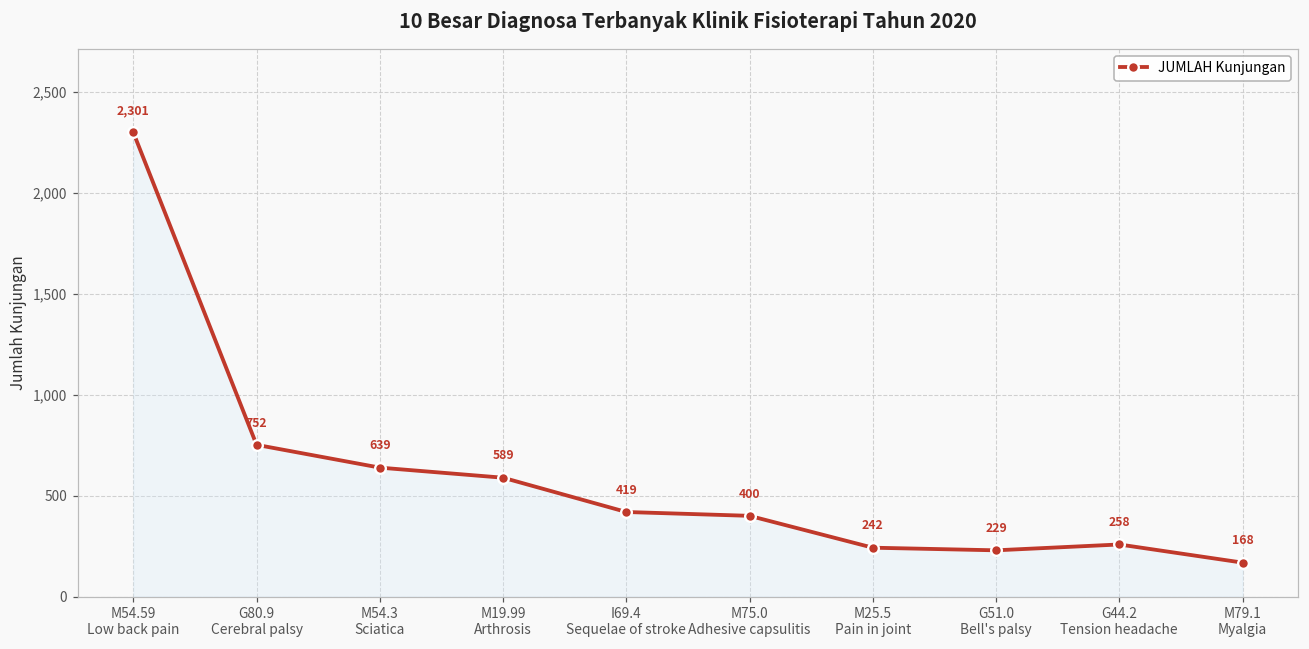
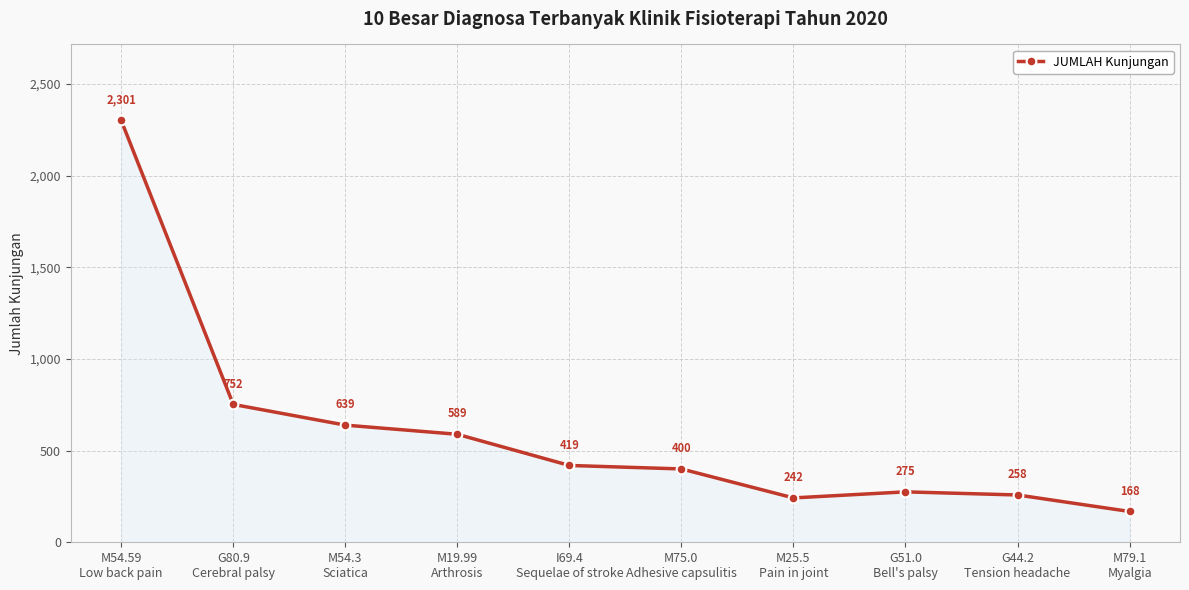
  {
    "M54.59 Low back pain": "2,301",
    "G80.9 Cerebral palsy": "752",
    "M54.3 Sciatica": "639",
    "M19.99 Arthrosis": "589",
    "I69.4 Sequelae of stroke": "419",
    "M75.0 Adhesive capsulitis": "400",
    "M25.5 Pain in joint": "242",
-   "G51.0 Bell's palsy": "229",
+   "G51.0 Bell's palsy": "275",
    "G44.2 Tension headache": "258",
    "M79.1 Myalgia": "168"
  }
